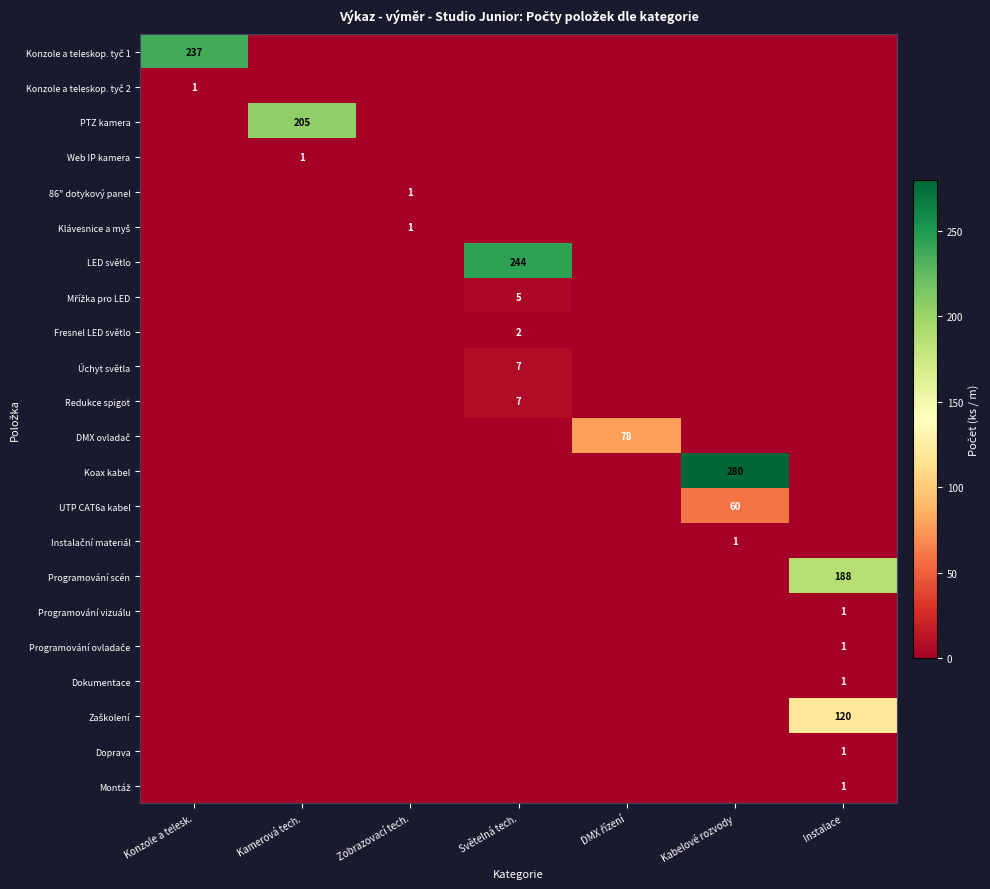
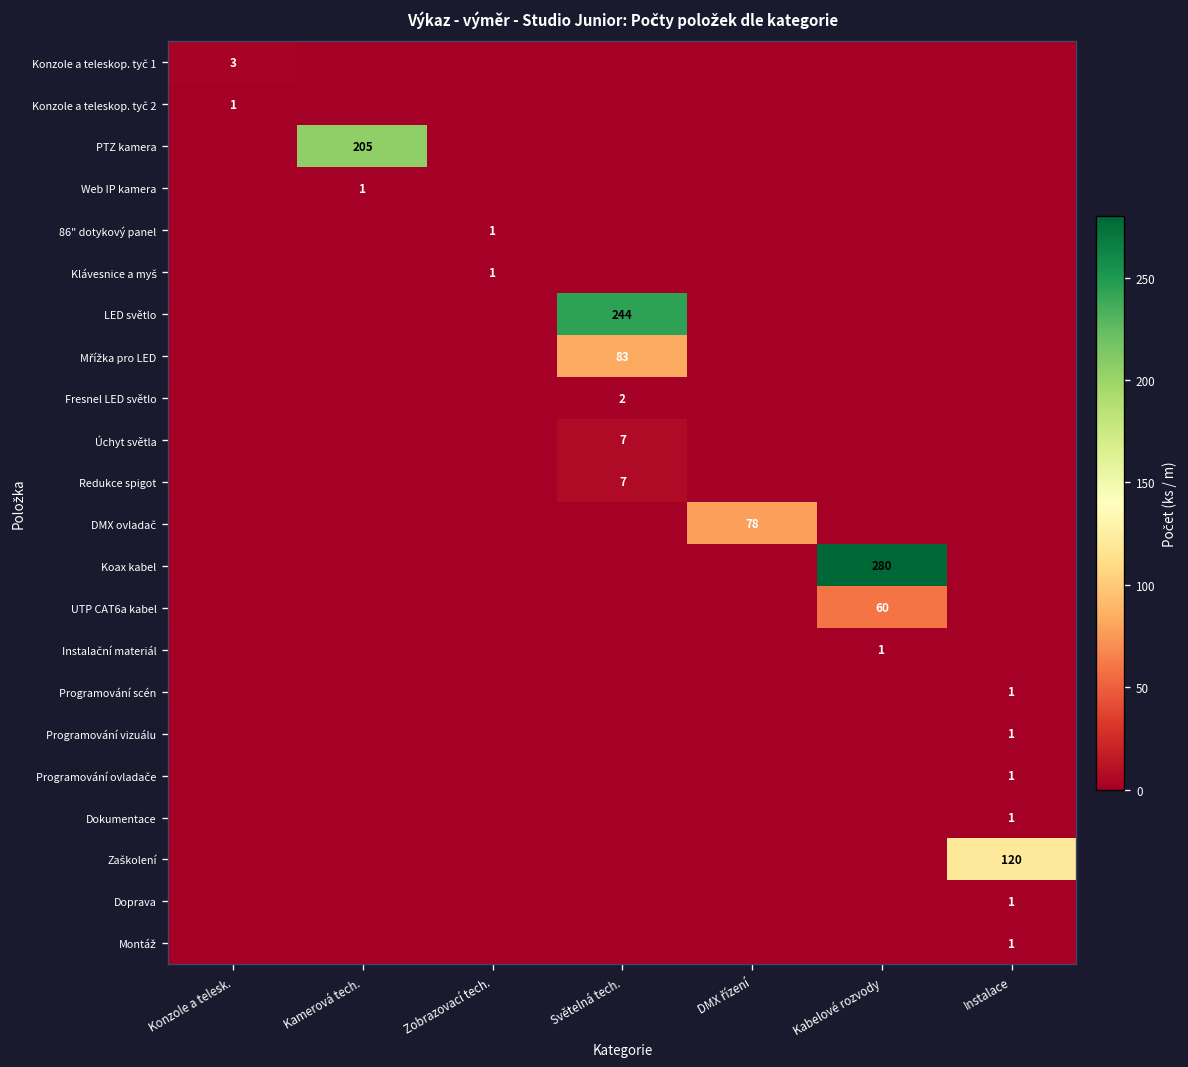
  {
    "Konzole a teleskop. tyč 1": {
-     "Konzole a telesk.": 237
+     "Konzole a telesk.": 3
    },
    "Konzole a teleskop. tyč 2": {
      "Konzole a telesk.": 1
    },
    "PTZ kamera": {
      "Kamerová tech.": 205
    },
    "Web IP kamera": {
      "Kamerová tech.": 1
    },
    "86\" dotykový panel": {
      "Zobrazovací tech.": 1
    },
    "Klávesnice a myš": {
      "Zobrazovací tech.": 1
    },
    "LED světlo": {
      "Světelná tech.": 244
    },
    "Mřížka pro LED": {
-     "Světelná tech.": 5
+     "Světelná tech.": 83
    },
    "Fresnel LED světlo": {
      "Světelná tech.": 2
    },
    "Úchyt světla": {
      "Světelná tech.": 7
    },
    "Redukce spigot": {
      "Světelná tech.": 7
    },
    "DMX ovladač": {
      "DMX řízení": 78
    },
    "Koax kabel": {
      "Kabelové rozvody": 280
    },
    "UTP CAT6a kabel": {
      "Kabelové rozvody": 60
    },
    "Instalační materiál": {
      "Kabelové rozvody": 1
    },
    "Programování scén": {
-     "Instalace": 188
+     "Instalace": 1
    },
    "Programování vizuálu": {
      "Instalace": 1
    },
    "Programování ovladače": {
      "Instalace": 1
    },
    "Dokumentace": {
      "Instalace": 1
    },
    "Zaškolení": {
      "Instalace": 120
    },
    "Doprava": {
      "Instalace": 1
    },
    "Montáž": {
      "Instalace": 1
    }
  }
